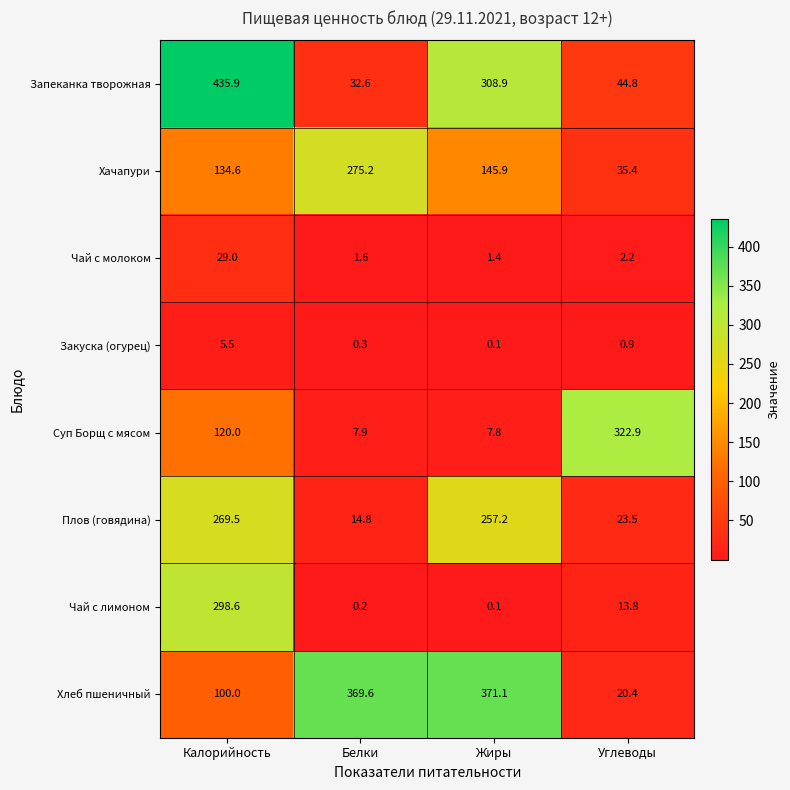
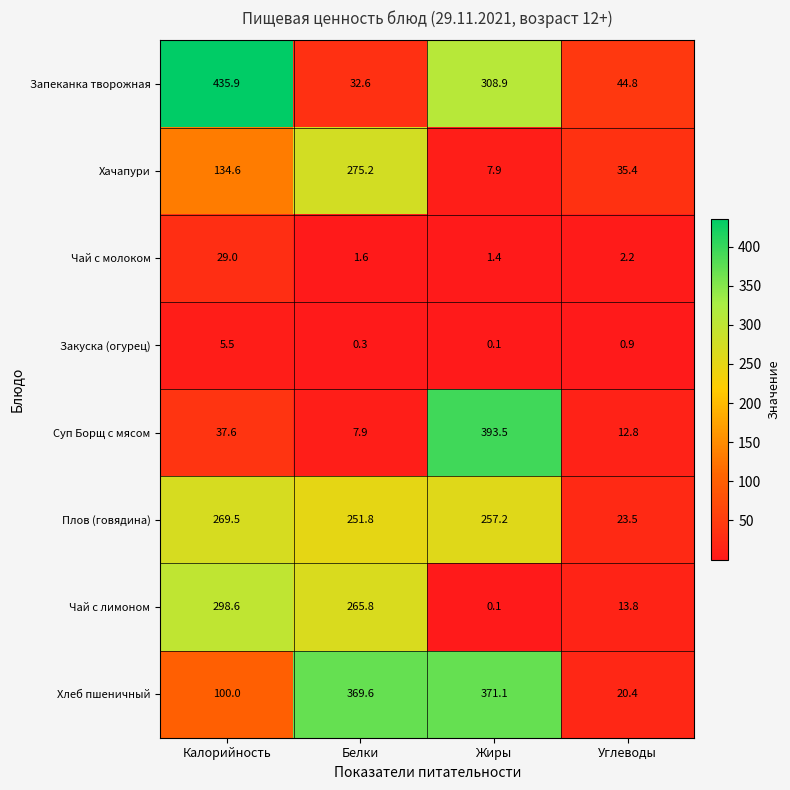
  {
    "Запеканка творожная": {
      "Калорийность": 435.9,
      "Белки": 32.6,
      "Жиры": 308.9,
      "Углеводы": 44.8
    },
    "Хачапури": {
      "Калорийность": 134.6,
      "Белки": 275.2,
-     "Жиры": 145.9,
+     "Жиры": 7.9,
      "Углеводы": 35.4
    },
    "Чай с молоком": {
      "Калорийность": 29.0,
      "Белки": 1.6,
      "Жиры": 1.4,
      "Углеводы": 2.2
    },
    "Закуска (огурец)": {
      "Калорийность": 5.5,
      "Белки": 0.3,
      "Жиры": 0.1,
      "Углеводы": 0.9
    },
    "Суп Борщ с мясом": {
-     "Калорийность": 120.0,
+     "Калорийность": 37.6,
      "Белки": 7.9,
-     "Жиры": 7.8,
-     "Углеводы": 322.9
+     "Жиры": 393.5,
+     "Углеводы": 12.8
    },
    "Плов (говядина)": {
      "Калорийность": 269.5,
-     "Белки": 14.8,
+     "Белки": 251.8,
      "Жиры": 257.2,
      "Углеводы": 23.5
    },
    "Чай с лимоном": {
      "Калорийность": 298.6,
-     "Белки": 0.2,
+     "Белки": 265.8,
      "Жиры": 0.1,
      "Углеводы": 13.8
    },
    "Хлеб пшеничный": {
      "Калорийность": 100.0,
      "Белки": 369.6,
      "Жиры": 371.1,
      "Углеводы": 20.4
    }
  }
